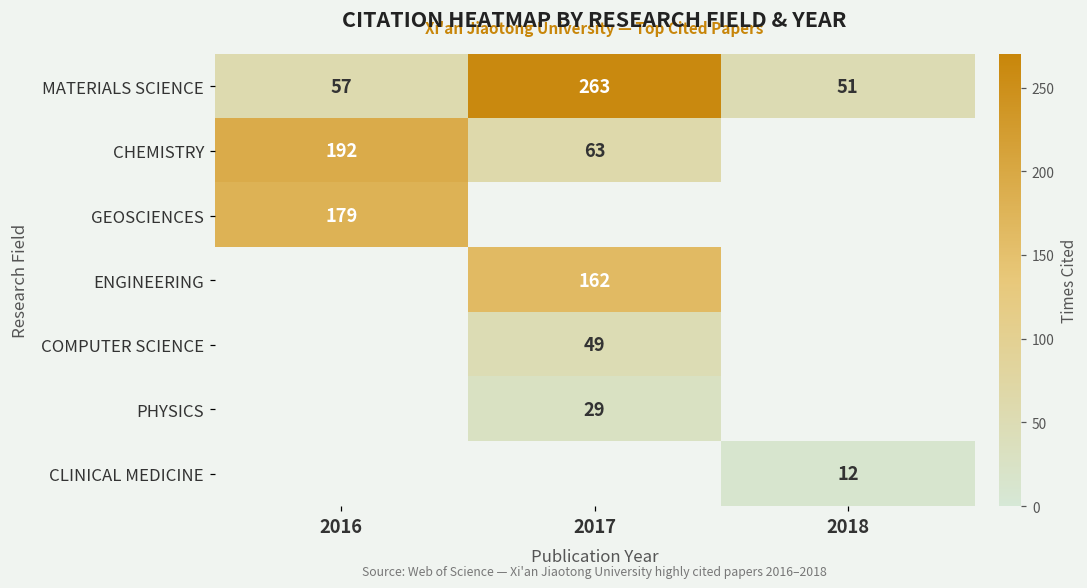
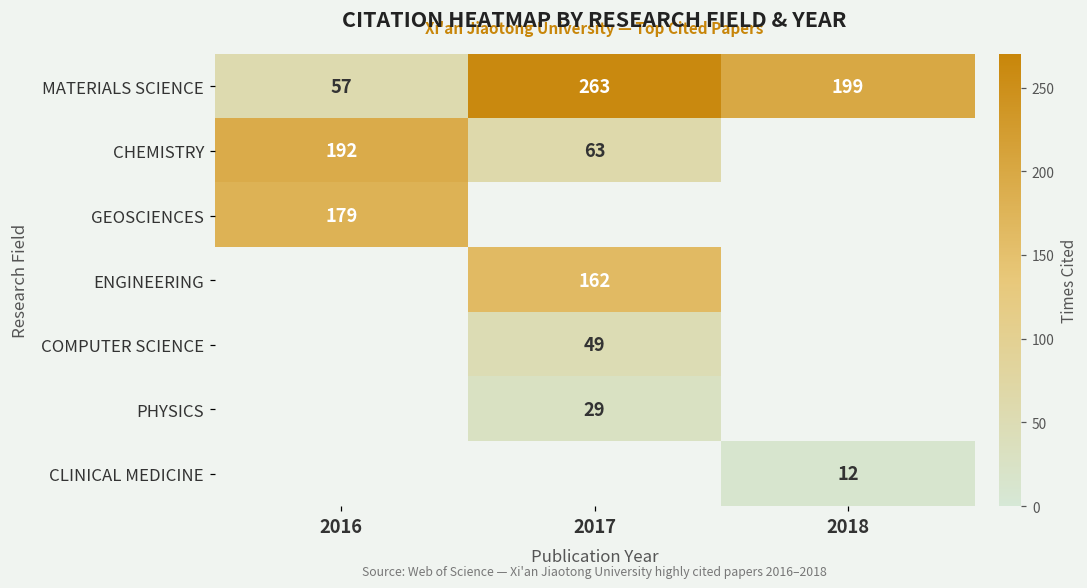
  {
    "MATERIALS SCIENCE": {
      "2016": 57,
      "2017": 263,
-     "2018": 51
+     "2018": 199
    },
    "CHEMISTRY": {
      "2016": 192,
      "2017": 63
    },
    "GEOSCIENCES": {
      "2016": 179
    },
    "ENGINEERING": {
      "2017": 162
    },
    "COMPUTER SCIENCE": {
      "2017": 49
    },
    "PHYSICS": {
      "2017": 29
    },
    "CLINICAL MEDICINE": {
      "2018": 12
    }
  }
